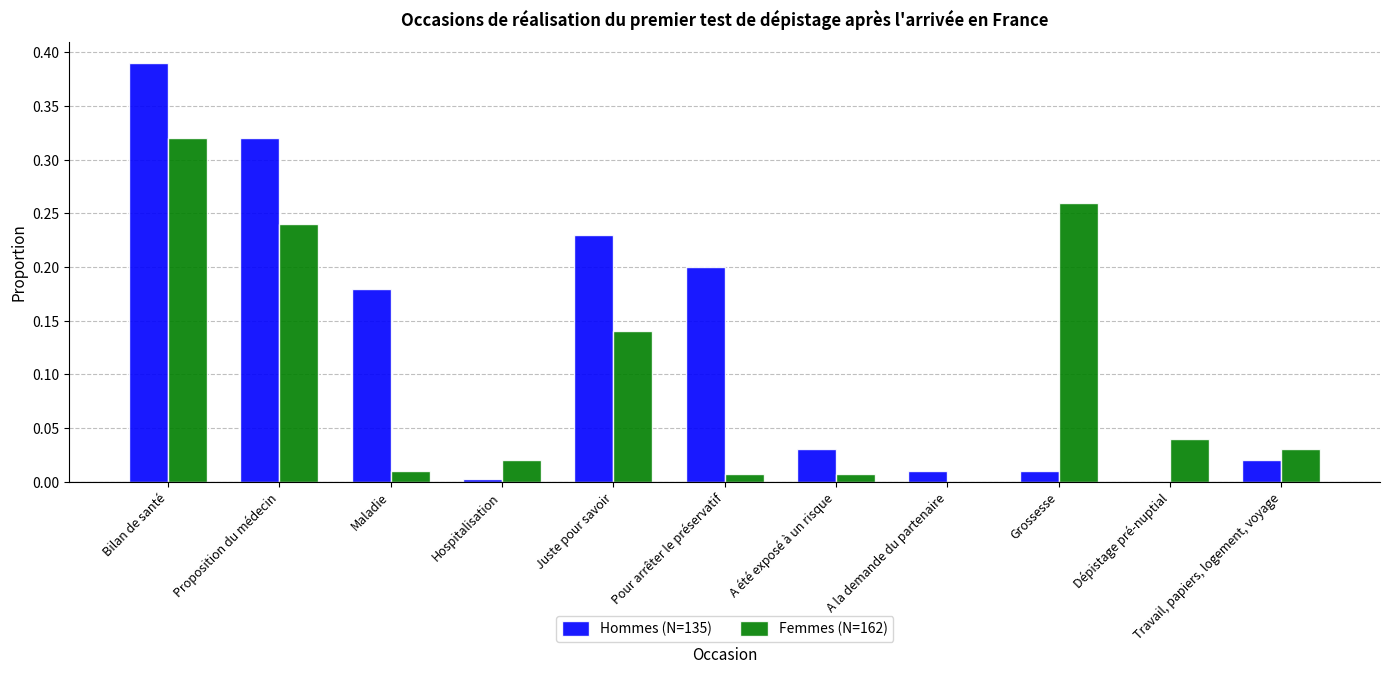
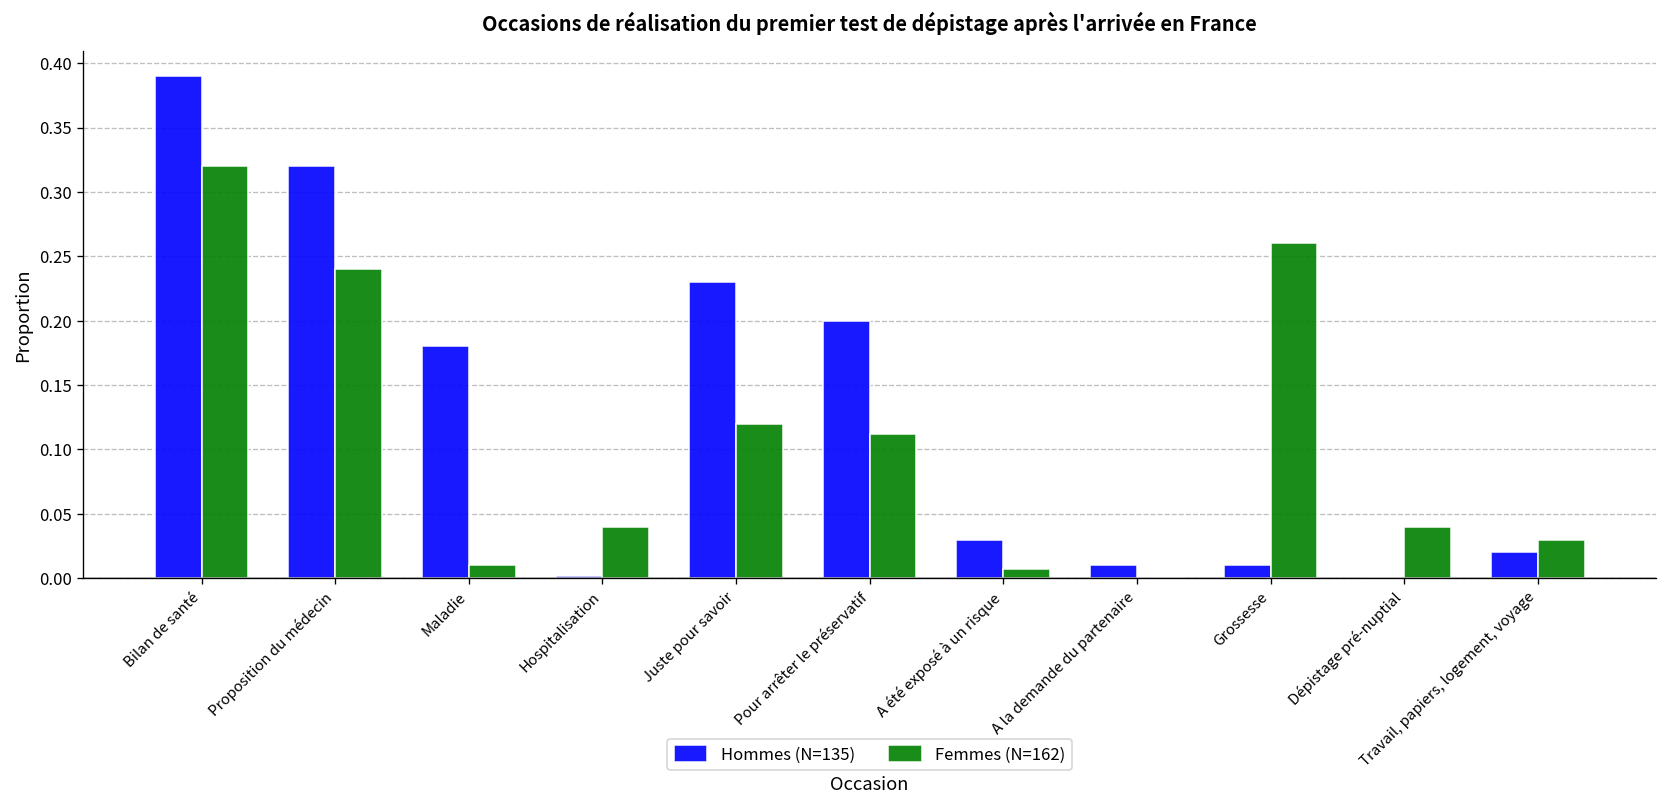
  {
    "Hommes (N=135)": {
      "Bilan de santé": 0.390,
      "Proposition du médecin": 0.320,
      "Maladie": 0.180,
      "Juste pour savoir": 0.230,
      "Pour arrêter le préservatif": 0.200,
      "A été exposé à un risque": 0.030,
      "A la demande du partenaire": 0.010,
      "Grossesse": 0.010,
      "Dépistage pré-nuptial": 0.000,
      "Travail, papiers, logement, voyage": 0.020
    },
    "Femmes (N=162)": {
      "Bilan de santé": 0.320,
      "Proposition du médecin": 0.240,
      "Maladie": 0.010,
-     "Hospitalisation": 0.02,
-     "Juste pour savoir": 0.14,
-     "Pour arrêter le préservatif": 0.007,
+     "Hospitalisation": 0.04,
+     "Juste pour savoir": 0.12,
+     "Pour arrêter le préservatif": 0.112,
      "A été exposé à un risque": 0.007,
      "A la demande du partenaire": 0.000,
      "Grossesse": 0.260,
      "Dépistage pré-nuptial": 0.040,
      "Travail, papiers, logement, voyage": 0.030
    }
  }
